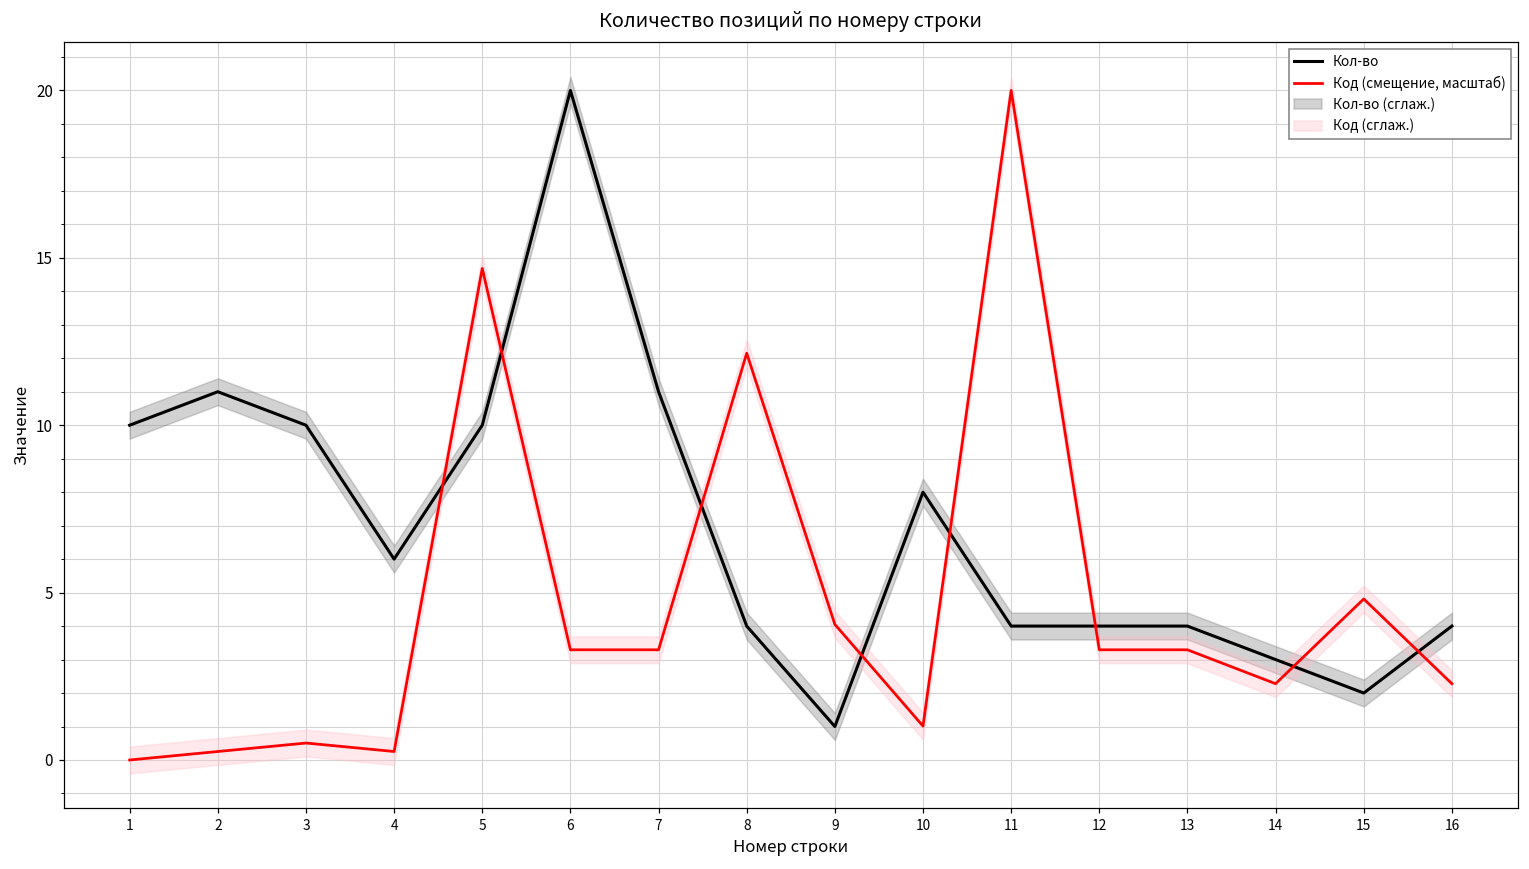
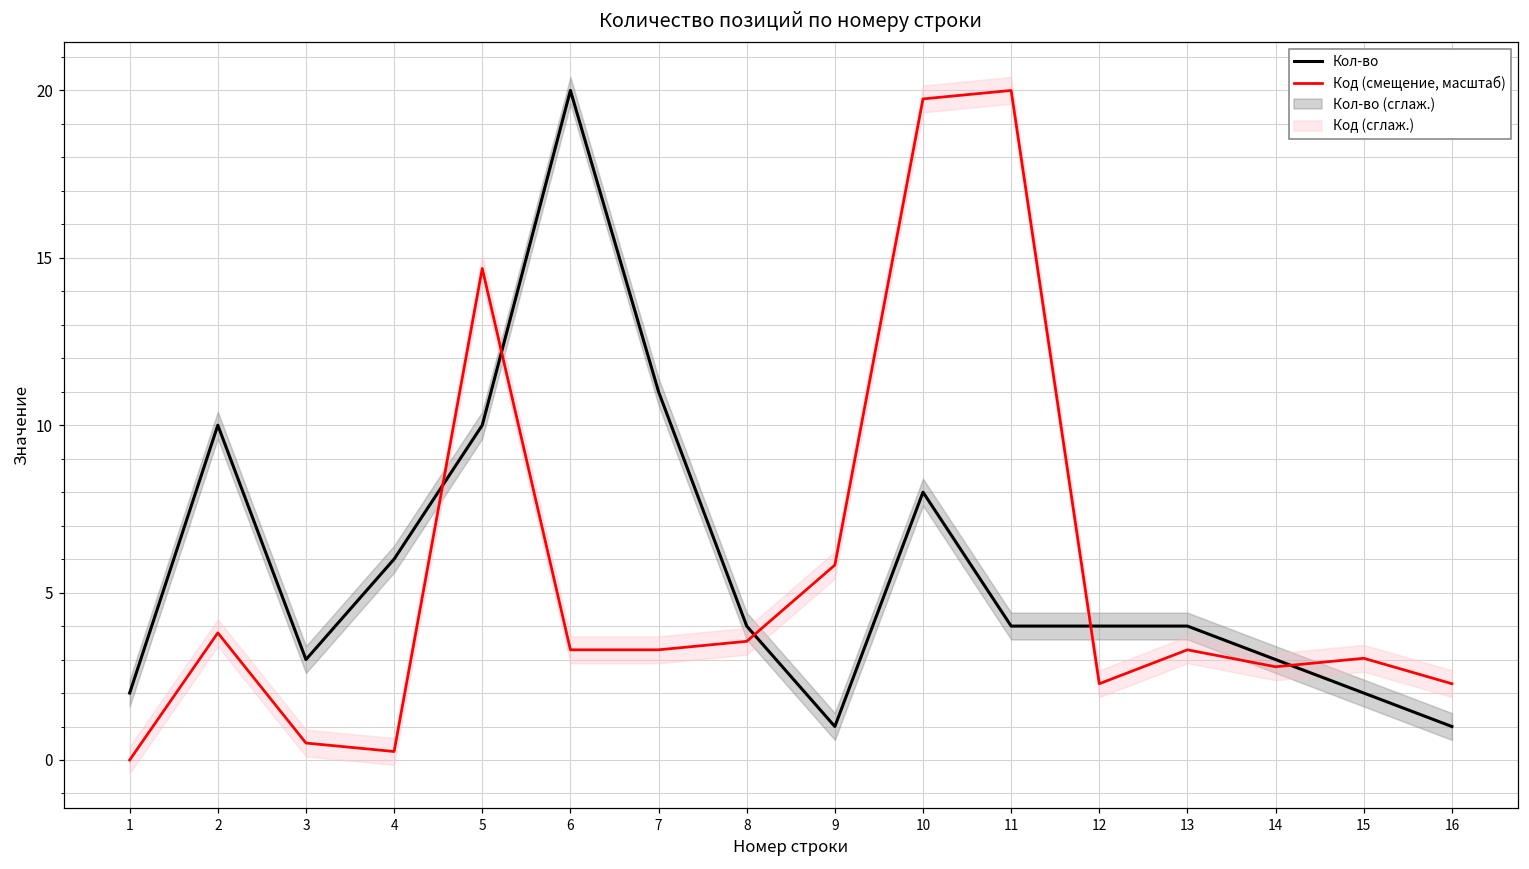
  {
    "Кол-во": {
-     "1": 10,
-     "2": 11,
-     "3": 10,
+     "1": 2,
+     "2": 10,
+     "3": 3,
      "4": 6,
      "5": 10,
      "6": 20,
      "7": 11,
      "9": 1,
      "10": 8,
      "11": 4,
      "12": 4,
      "13": 4,
      "14": 3,
      "15": 2,
-     "16": 4
+     "16": 1
    },
    "Код (смещение, масштаб)": {
      "1": 0.0,
-     "2": 0.3,
+     "2": 3.8,
      "3": 0.5,
      "4": 0.3,
      "5": 14.7,
      "6": 3.3,
      "7": 3.3,
-     "8": 12.2,
-     "9": 4.1,
-     "10": 1.0,
+     "8": 3.5,
+     "9": 5.8,
+     "10": 19.7,
      "11": 20.0,
-     "12": 3.3,
+     "12": 2.3,
      "13": 3.3,
-     "14": 2.3,
-     "15": 4.8,
+     "14": 2.8,
+     "15": 3.0,
      "16": 2.3
    }
  }
